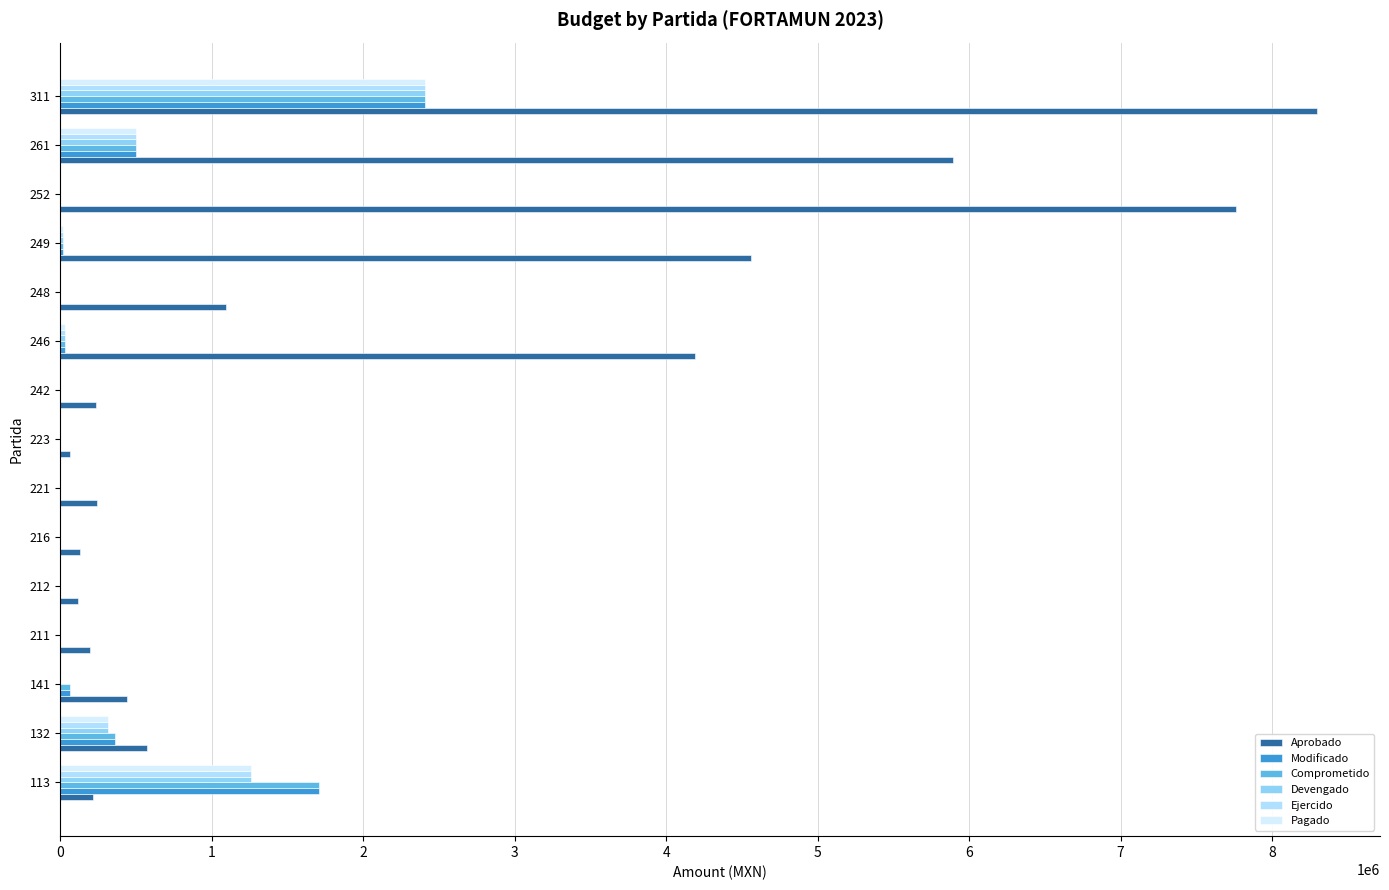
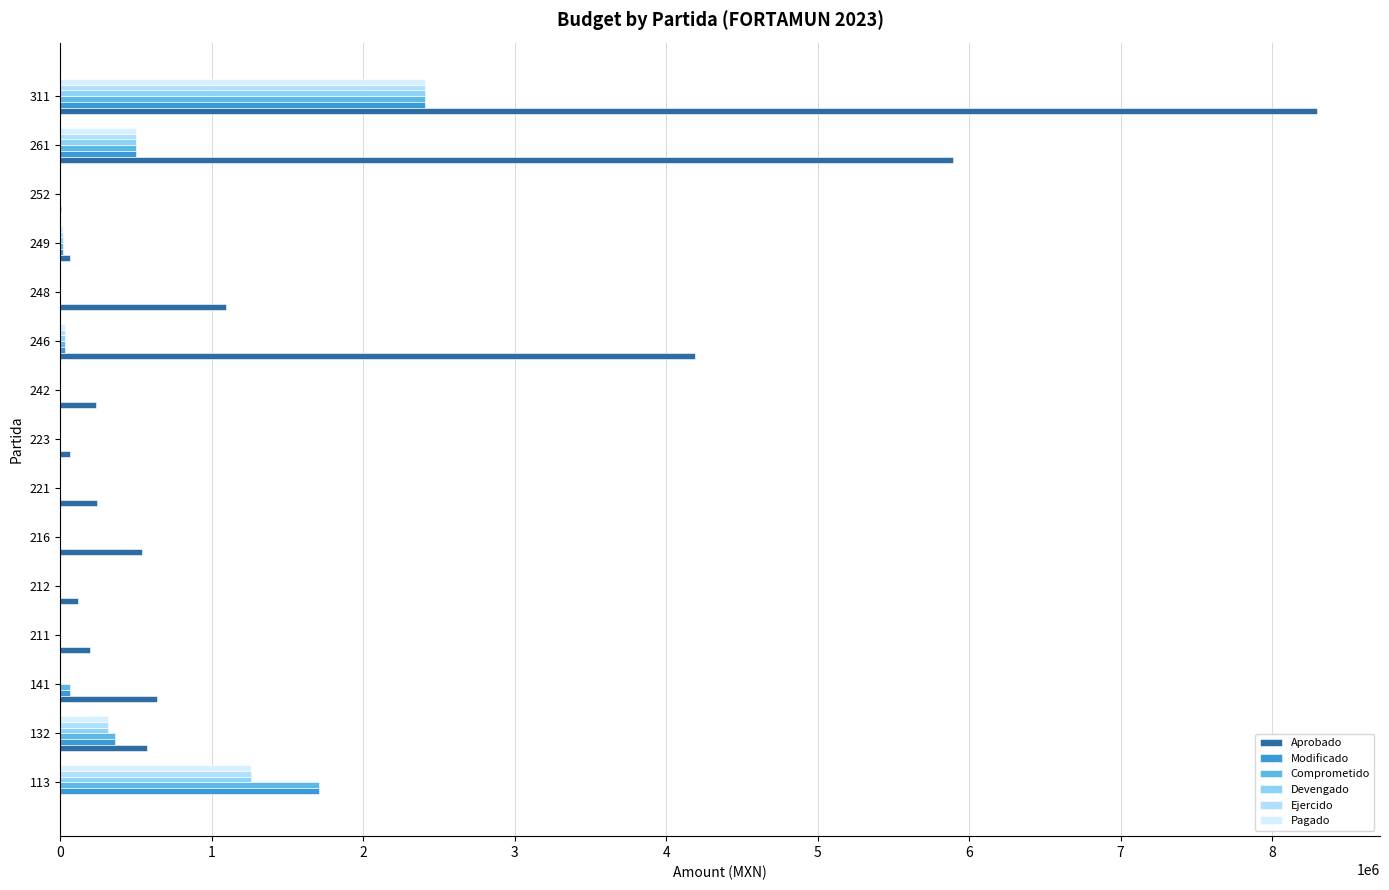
  {
    "Aprobado": {
      "311": 8300000,
      "261": 5890000,
-     "252": 7760000,
-     "249": 4560000,
+     "252": 10000,
+     "249": 60000,
      "248": 1100000,
      "246": 4190000,
      "242": 240000,
      "223": 70000,
      "221": 240000,
-     "216": 130000,
+     "216": 540000,
      "212": 120000,
      "211": 200000,
-     "141": 440000,
+     "141": 640000,
      "132": 570000,
-     "113": 210000
+     "113": 0
    }
  }
